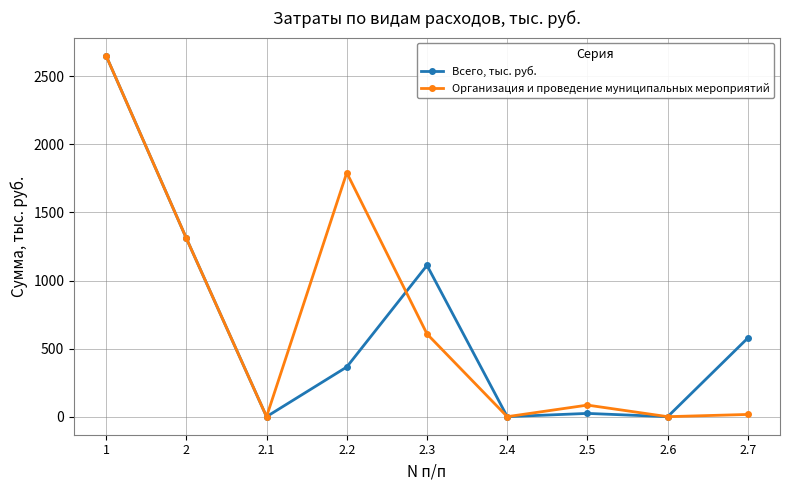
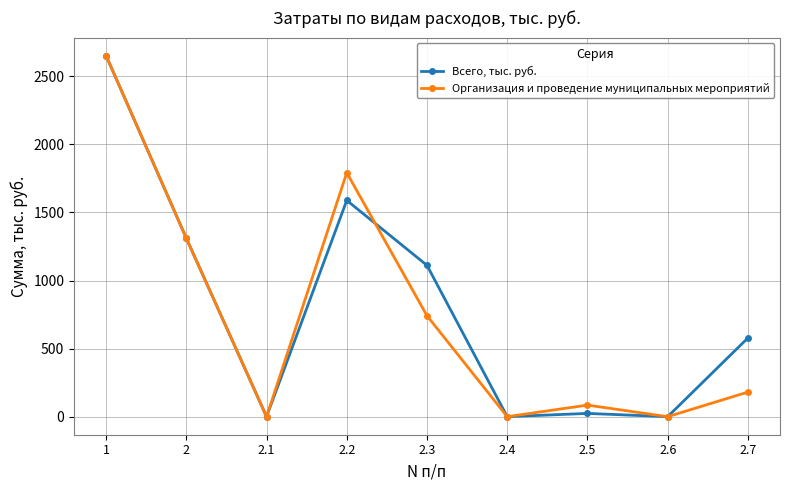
  {
    "Всего, тыс. руб.": {
-     "2.2": 370,
+     "2.2": 1590,
      "2.3": 1110,
      "2.5": 20,
      "2.7": 580
    },
    "Организация и проведение муниципальных мероприятий": {
      "2.2": 1790,
-     "2.3": 610,
+     "2.3": 740,
      "2.5": 90,
-     "2.7": 20
+     "2.7": 180
    }
  }
